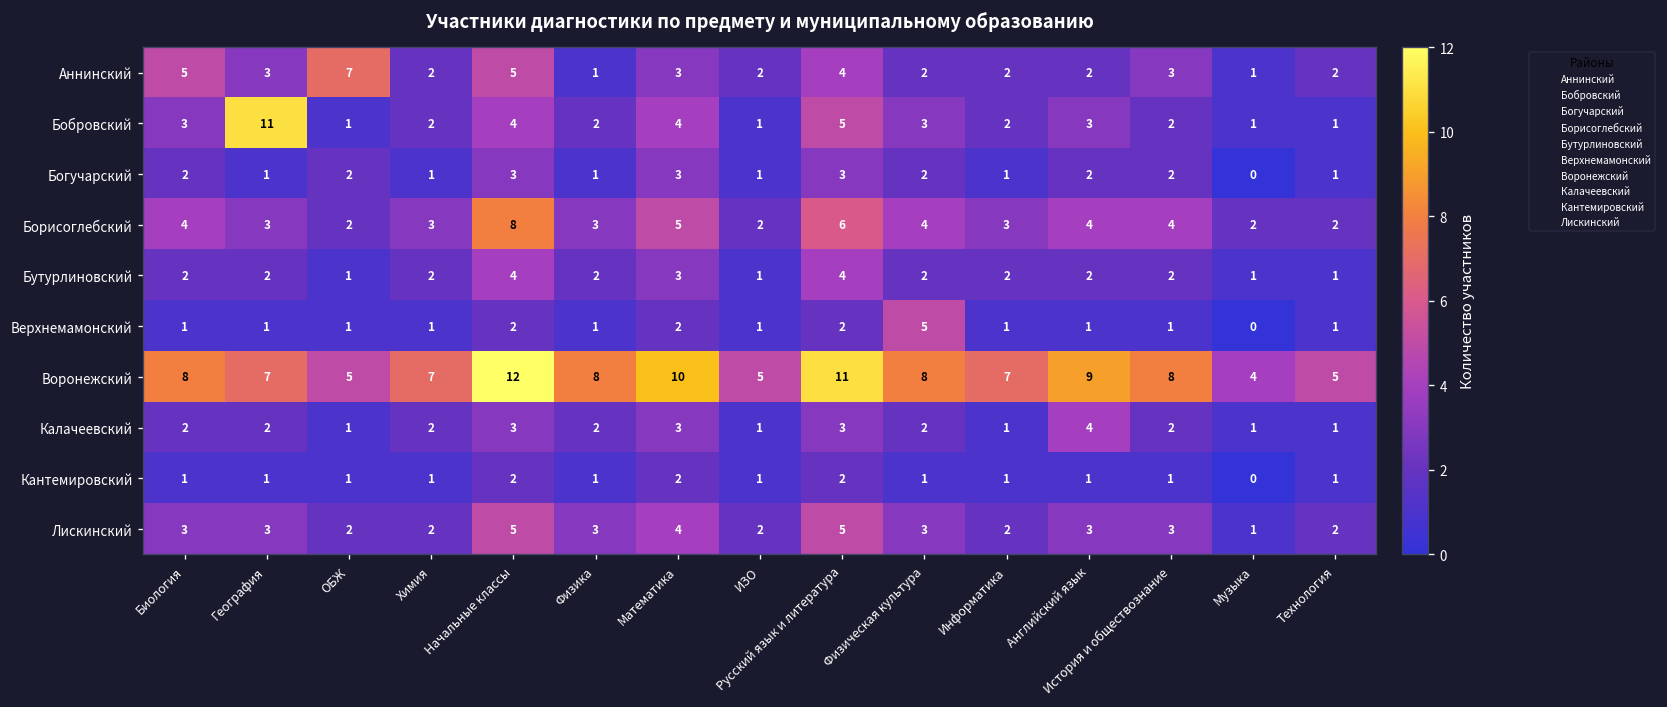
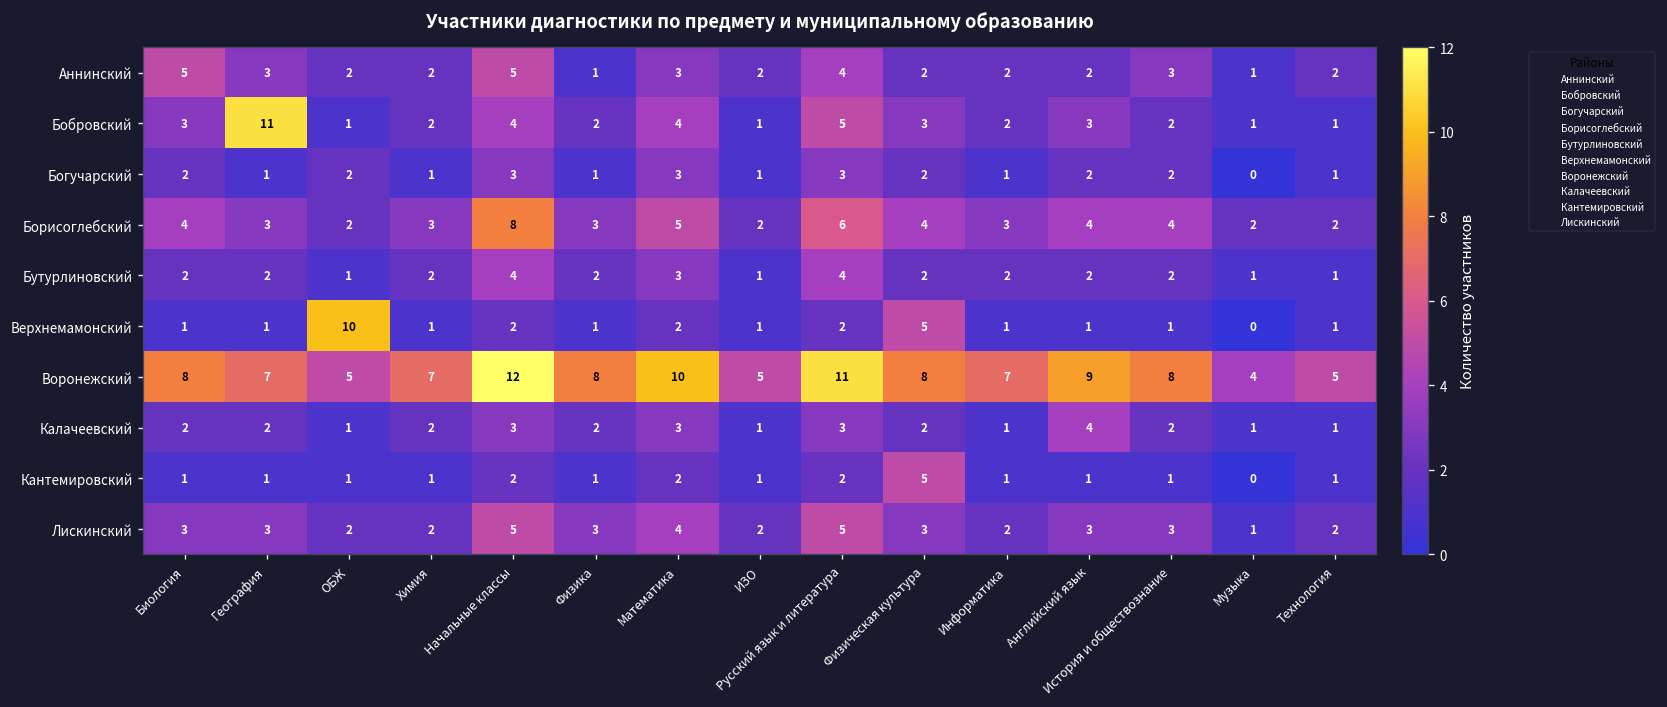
  {
    "Аннинский": {
      "Биология": 5,
      "География": 3,
-     "ОБЖ": 7,
+     "ОБЖ": 2,
      "Химия": 2,
      "Начальные классы": 5,
      "Физика": 1,
      "Математика": 3,
      "ИЗО": 2,
      "Русский язык и литература": 4,
      "Физическая культура": 2,
      "Информатика": 2,
      "Английский язык": 2,
      "История и обществознание": 3,
      "Музыка": 1,
      "Технология": 2
    },
    "Бобровский": {
      "Биология": 3,
      "География": 11,
      "ОБЖ": 1,
      "Химия": 2,
      "Начальные классы": 4,
      "Физика": 2,
      "Математика": 4,
      "ИЗО": 1,
      "Русский язык и литература": 5,
      "Физическая культура": 3,
      "Информатика": 2,
      "Английский язык": 3,
      "История и обществознание": 2,
      "Музыка": 1,
      "Технология": 1
    },
    "Богучарский": {
      "Биология": 2,
      "География": 1,
      "ОБЖ": 2,
      "Химия": 1,
      "Начальные классы": 3,
      "Физика": 1,
      "Математика": 3,
      "ИЗО": 1,
      "Русский язык и литература": 3,
      "Физическая культура": 2,
      "Информатика": 1,
      "Английский язык": 2,
      "История и обществознание": 2,
      "Музыка": 0,
      "Технология": 1
    },
    "Борисоглебский": {
      "Биология": 4,
      "География": 3,
      "ОБЖ": 2,
      "Химия": 3,
      "Начальные классы": 8,
      "Физика": 3,
      "Математика": 5,
      "ИЗО": 2,
      "Русский язык и литература": 6,
      "Физическая культура": 4,
      "Информатика": 3,
      "Английский язык": 4,
      "История и обществознание": 4,
      "Музыка": 2,
      "Технология": 2
    },
    "Бутурлиновский": {
      "Биология": 2,
      "География": 2,
      "ОБЖ": 1,
      "Химия": 2,
      "Начальные классы": 4,
      "Физика": 2,
      "Математика": 3,
      "ИЗО": 1,
      "Русский язык и литература": 4,
      "Физическая культура": 2,
      "Информатика": 2,
      "Английский язык": 2,
      "История и обществознание": 2,
      "Музыка": 1,
      "Технология": 1
    },
    "Верхнемамонский": {
      "Биология": 1,
      "География": 1,
-     "ОБЖ": 1,
+     "ОБЖ": 10,
      "Химия": 1,
      "Начальные классы": 2,
      "Физика": 1,
      "Математика": 2,
      "ИЗО": 1,
      "Русский язык и литература": 2,
      "Физическая культура": 5,
      "Информатика": 1,
      "Английский язык": 1,
      "История и обществознание": 1,
      "Музыка": 0,
      "Технология": 1
    },
    "Воронежский": {
      "Биология": 8,
      "География": 7,
      "ОБЖ": 5,
      "Химия": 7,
      "Начальные классы": 12,
      "Физика": 8,
      "Математика": 10,
      "ИЗО": 5,
      "Русский язык и литература": 11,
      "Физическая культура": 8,
      "Информатика": 7,
      "Английский язык": 9,
      "История и обществознание": 8,
      "Музыка": 4,
      "Технология": 5
    },
    "Калачеевский": {
      "Биология": 2,
      "География": 2,
      "ОБЖ": 1,
      "Химия": 2,
      "Начальные классы": 3,
      "Физика": 2,
      "Математика": 3,
      "ИЗО": 1,
      "Русский язык и литература": 3,
      "Физическая культура": 2,
      "Информатика": 1,
      "Английский язык": 4,
      "История и обществознание": 2,
      "Музыка": 1,
      "Технология": 1
    },
    "Кантемировский": {
      "Биология": 1,
      "География": 1,
      "ОБЖ": 1,
      "Химия": 1,
      "Начальные классы": 2,
      "Физика": 1,
      "Математика": 2,
      "ИЗО": 1,
      "Русский язык и литература": 2,
-     "Физическая культура": 1,
+     "Физическая культура": 5,
      "Информатика": 1,
      "Английский язык": 1,
      "История и обществознание": 1,
      "Музыка": 0,
      "Технология": 1
    },
    "Лискинский": {
      "Биология": 3,
      "География": 3,
      "ОБЖ": 2,
      "Химия": 2,
      "Начальные классы": 5,
      "Физика": 3,
      "Математика": 4,
      "ИЗО": 2,
      "Русский язык и литература": 5,
      "Физическая культура": 3,
      "Информатика": 2,
      "Английский язык": 3,
      "История и обществознание": 3,
      "Музыка": 1,
      "Технология": 2
    }
  }
